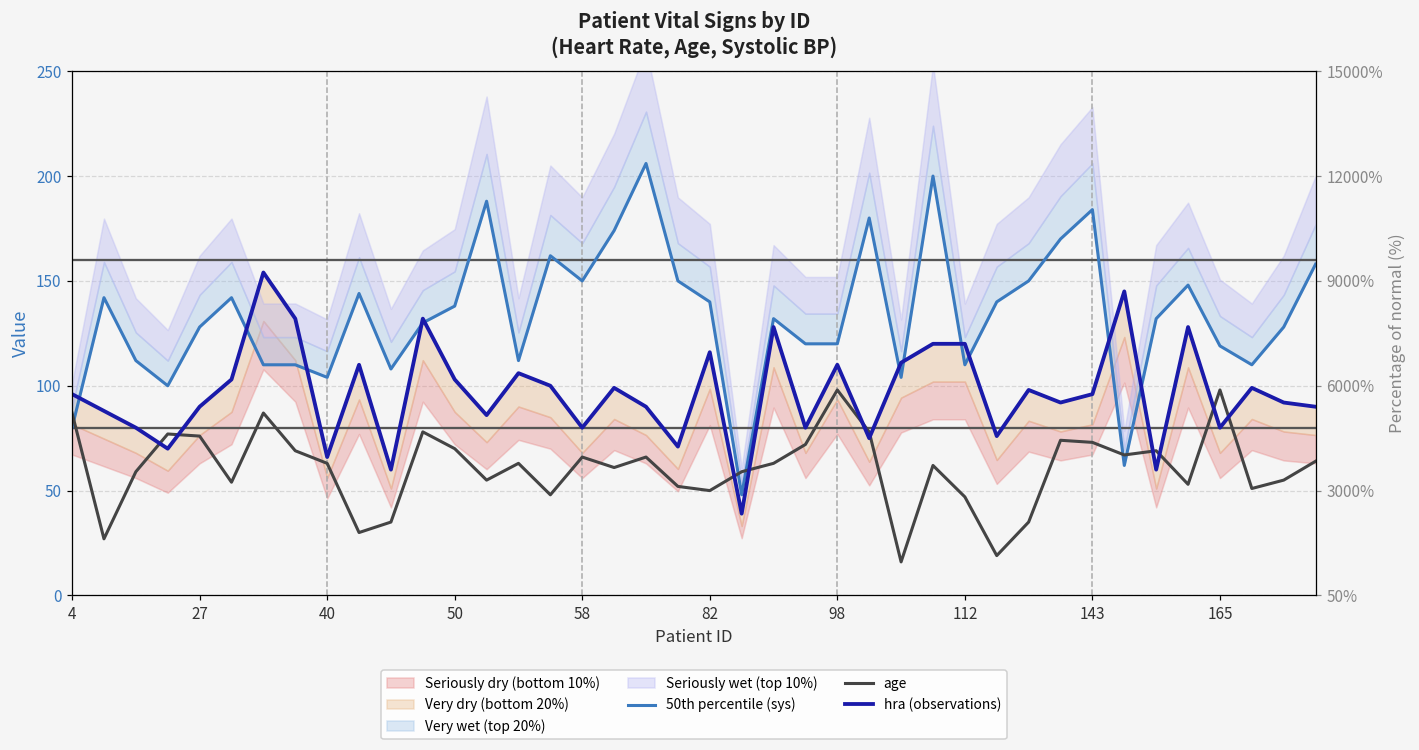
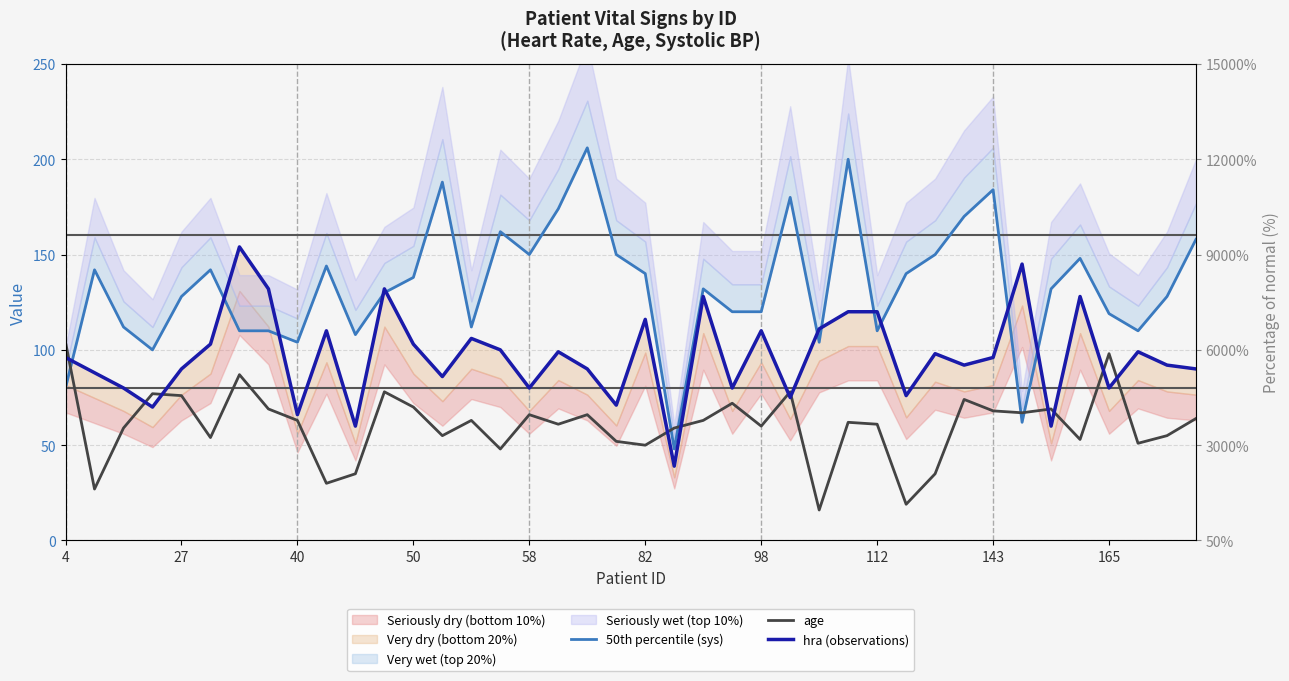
  {
    "50th percentile (sys)": {
      "4": 80,
      "27": 128,
      "40": 104,
      "50": 138,
      "58": 150,
      "82": 140,
      "98": 120,
      "112": 110,
      "143": 184,
      "165": 119
    },
    "age": {
-     "4": 87,
+     "4": 104,
      "40": 63,
      "50": 70,
      "58": 66,
      "82": 50,
-     "98": 98,
-     "112": 47,
-     "143": 73,
+     "98": 60,
+     "112": 61,
+     "143": 68,
      "165": 98
    }
  }
